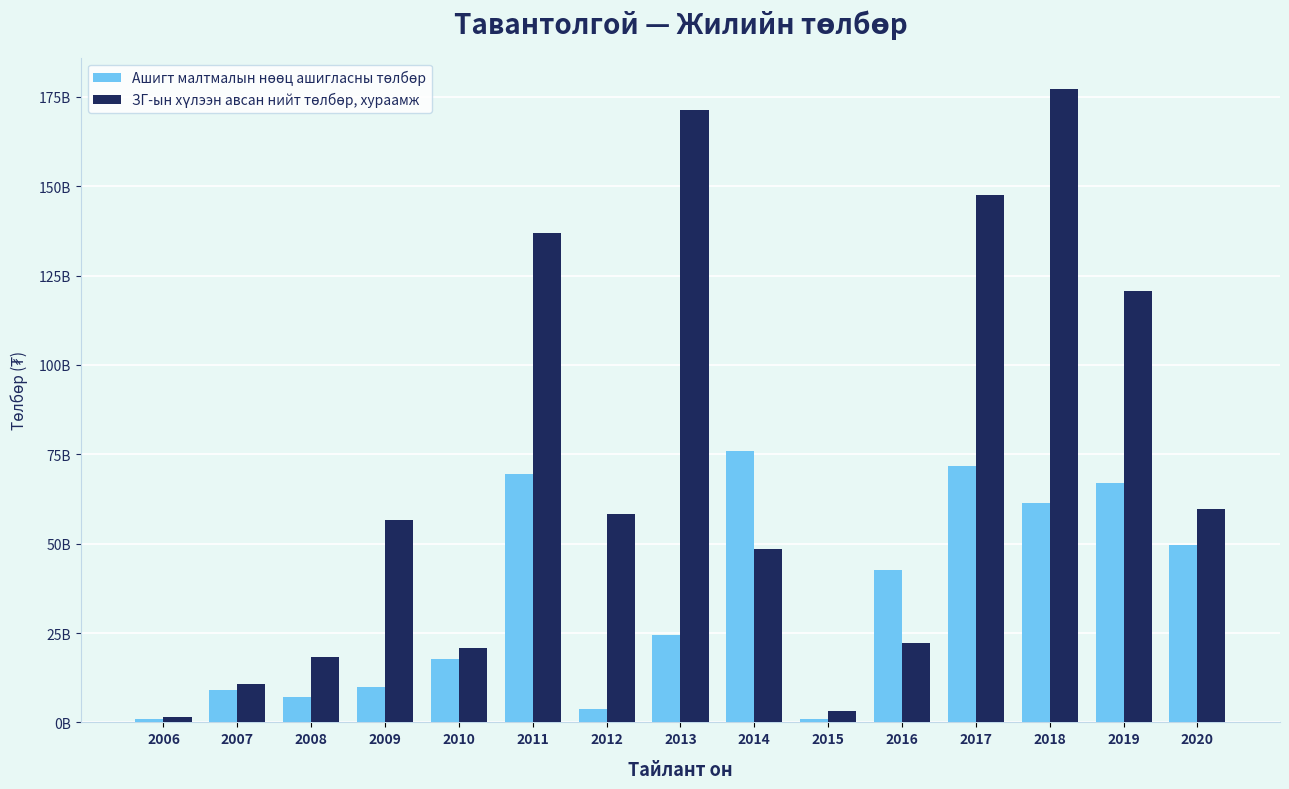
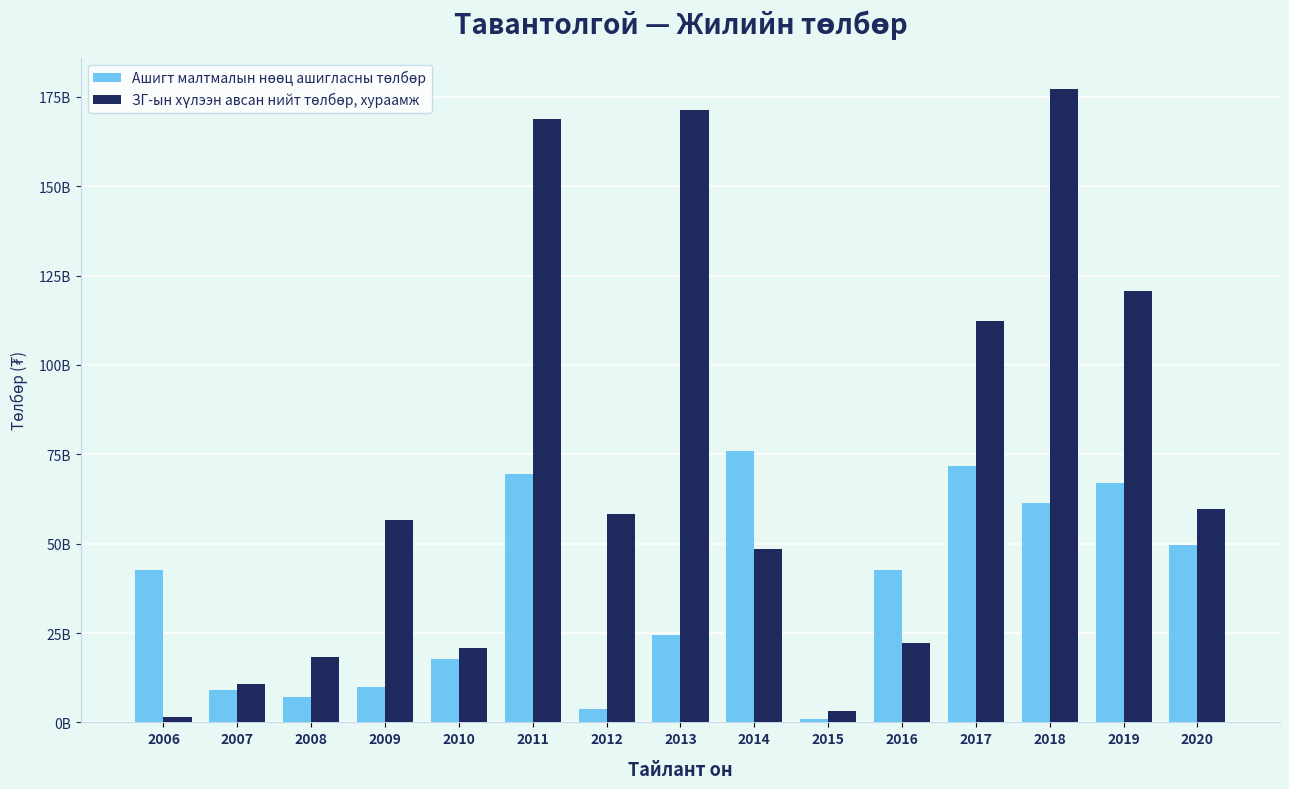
  {
    "Ашигт малтмалын нөөц ашигласны төлбөр": {
-     "2006": 1000000000,
+     "2006": 43000000000,
      "2007": 9000000000,
      "2008": 7000000000,
      "2009": 10000000000,
      "2010": 18000000000,
      "2011": 70000000000,
      "2012": 4000000000,
      "2013": 24000000000,
      "2014": 76000000000,
      "2015": 1000000000,
      "2016": 43000000000,
      "2017": 72000000000,
      "2018": 61000000000,
      "2019": 67000000000,
      "2020": 50000000000
    },
    "ЗГ-ын хүлээн авсан нийт төлбөр, хураамж": {
      "2006": 1000000000,
      "2007": 11000000000,
      "2008": 18000000000,
      "2009": 57000000000,
      "2010": 21000000000,
-     "2011": 137000000000,
+     "2011": 169000000000,
      "2012": 58000000000,
      "2013": 171000000000,
      "2014": 49000000000,
      "2015": 3000000000,
      "2016": 22000000000,
-     "2017": 148000000000,
+     "2017": 112000000000,
      "2018": 177000000000,
      "2019": 121000000000,
      "2020": 60000000000
    }
  }
